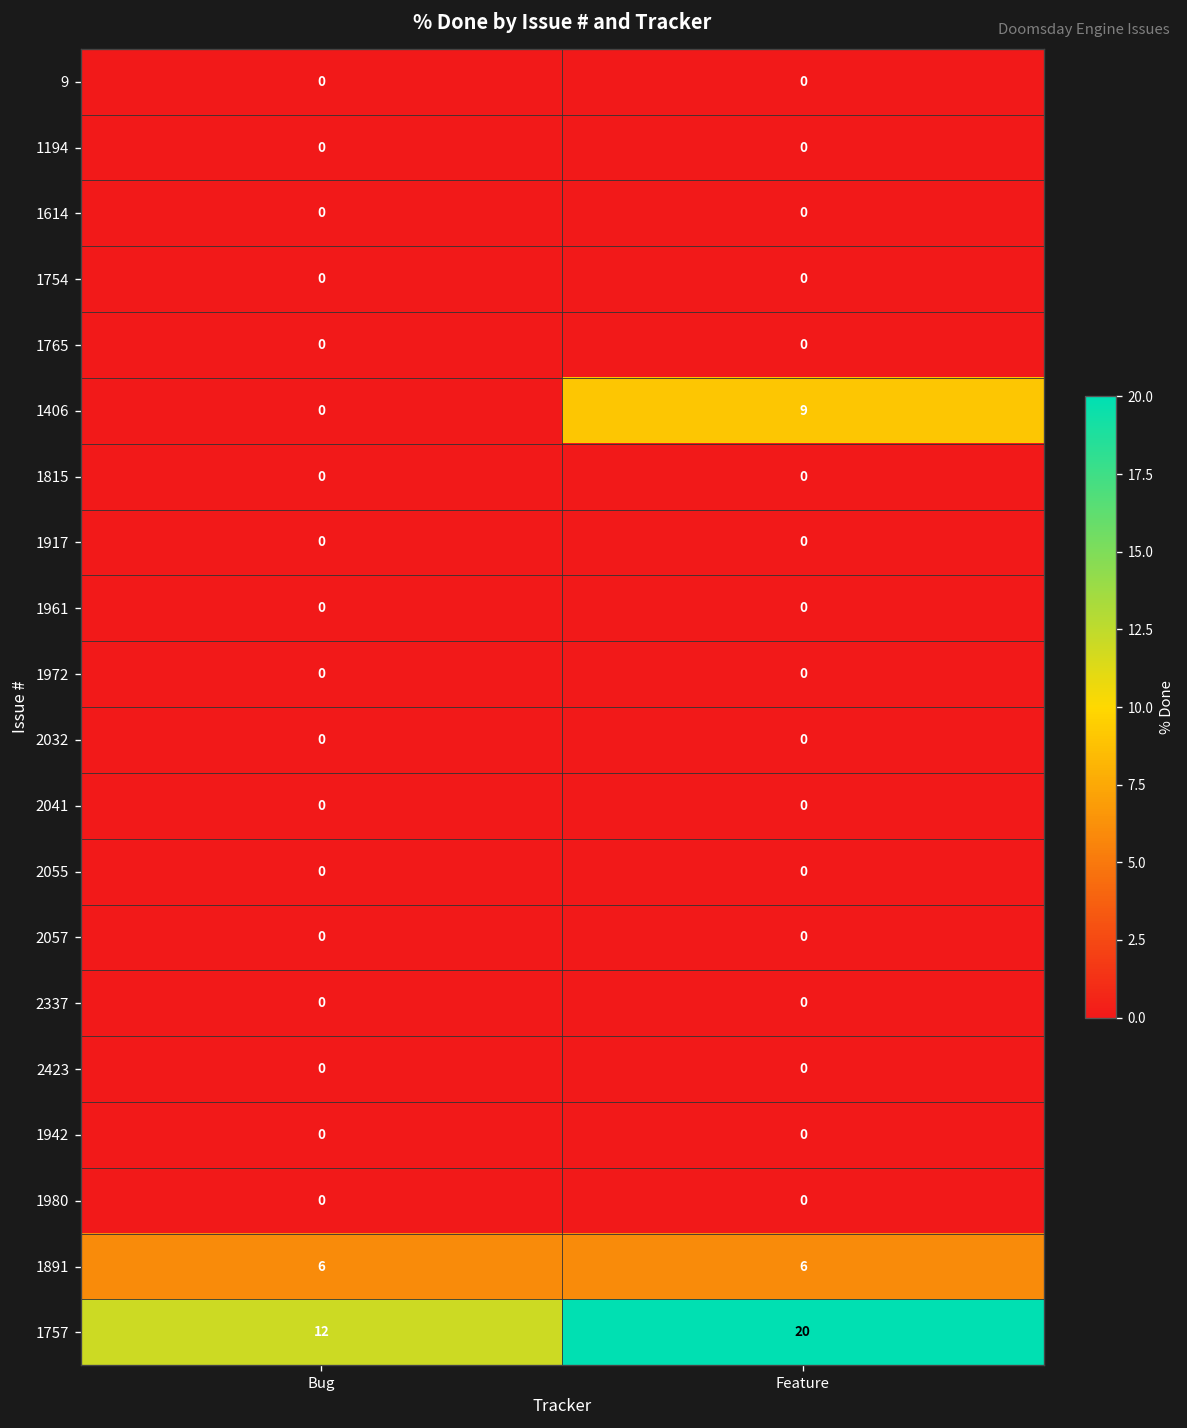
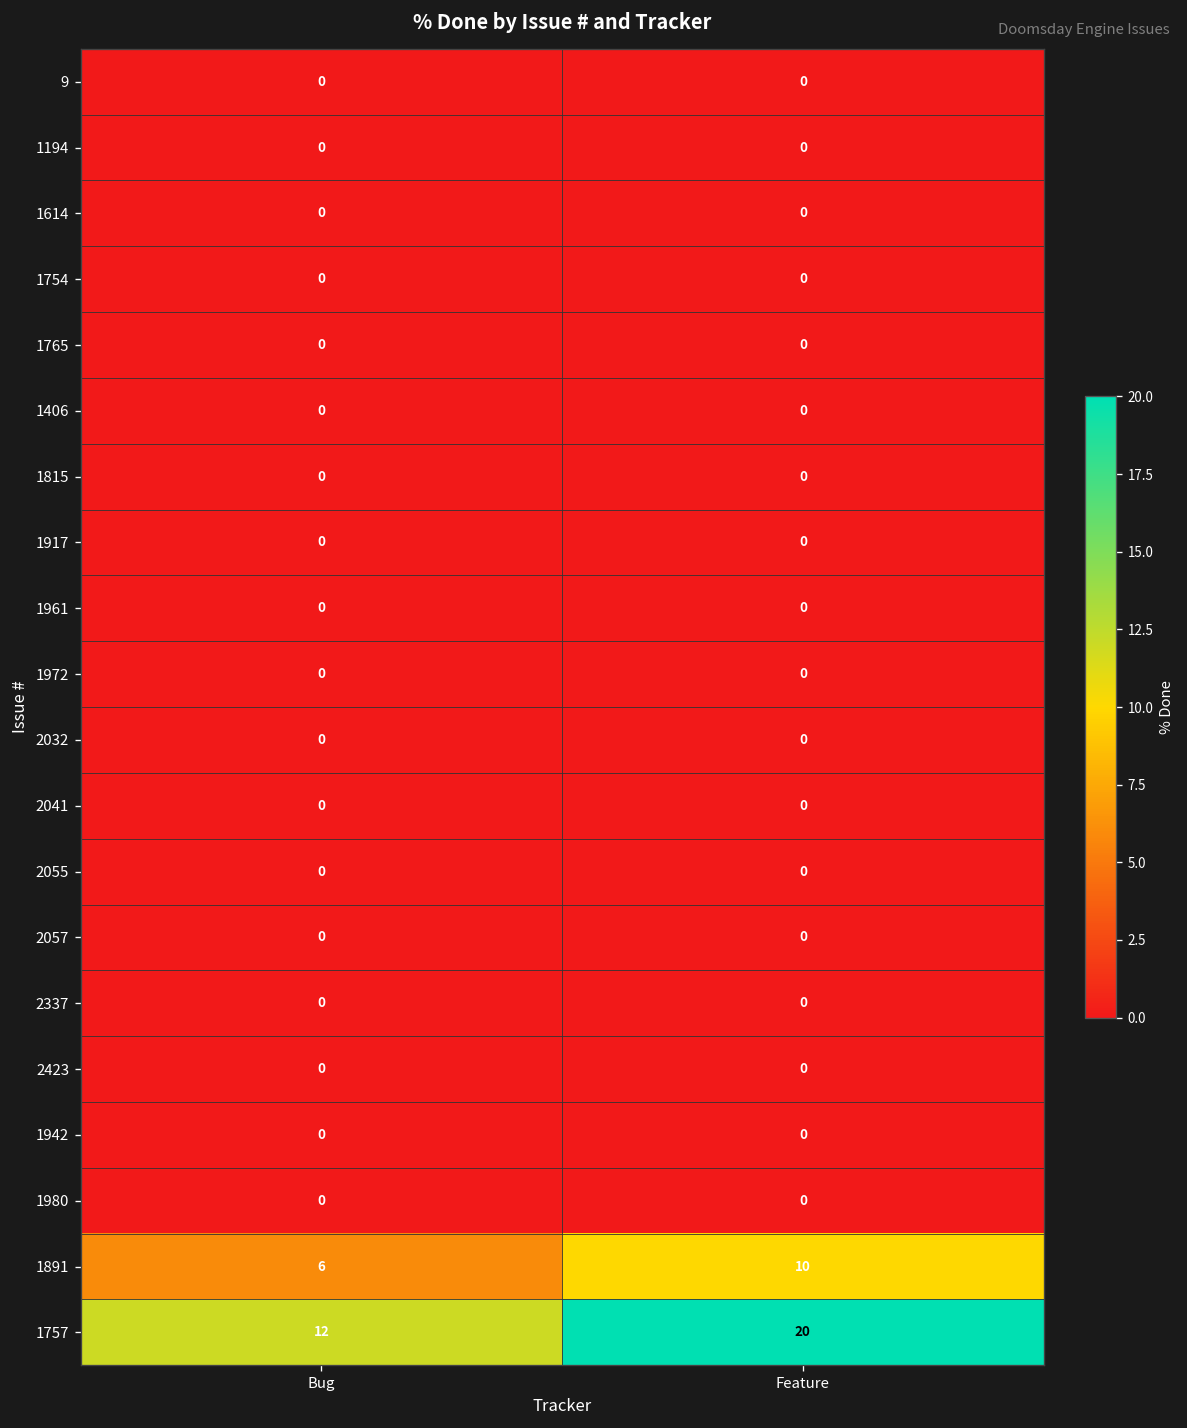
  {
    "9": {
      "Bug": 0,
      "Feature": 0
    },
    "1194": {
      "Bug": 0,
      "Feature": 0
    },
    "1614": {
      "Bug": 0,
      "Feature": 0
    },
    "1754": {
      "Bug": 0,
      "Feature": 0
    },
    "1765": {
      "Bug": 0,
      "Feature": 0
    },
    "1406": {
      "Bug": 0,
-     "Feature": 9
+     "Feature": 0
    },
    "1815": {
      "Bug": 0,
      "Feature": 0
    },
    "1917": {
      "Bug": 0,
      "Feature": 0
    },
    "1961": {
      "Bug": 0,
      "Feature": 0
    },
    "1972": {
      "Bug": 0,
      "Feature": 0
    },
    "2032": {
      "Bug": 0,
      "Feature": 0
    },
    "2041": {
      "Bug": 0,
      "Feature": 0
    },
    "2055": {
      "Bug": 0,
      "Feature": 0
    },
    "2057": {
      "Bug": 0,
      "Feature": 0
    },
    "2337": {
      "Bug": 0,
      "Feature": 0
    },
    "2423": {
      "Bug": 0,
      "Feature": 0
    },
    "1942": {
      "Bug": 0,
      "Feature": 0
    },
    "1980": {
      "Bug": 0,
      "Feature": 0
    },
    "1891": {
      "Bug": 6,
-     "Feature": 6
+     "Feature": 10
    },
    "1757": {
      "Bug": 12,
      "Feature": 20
    }
  }
